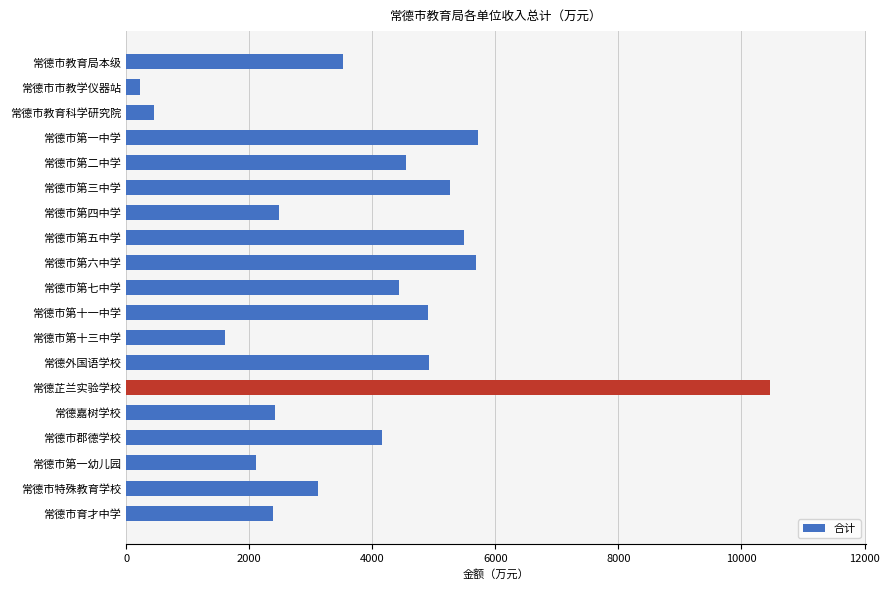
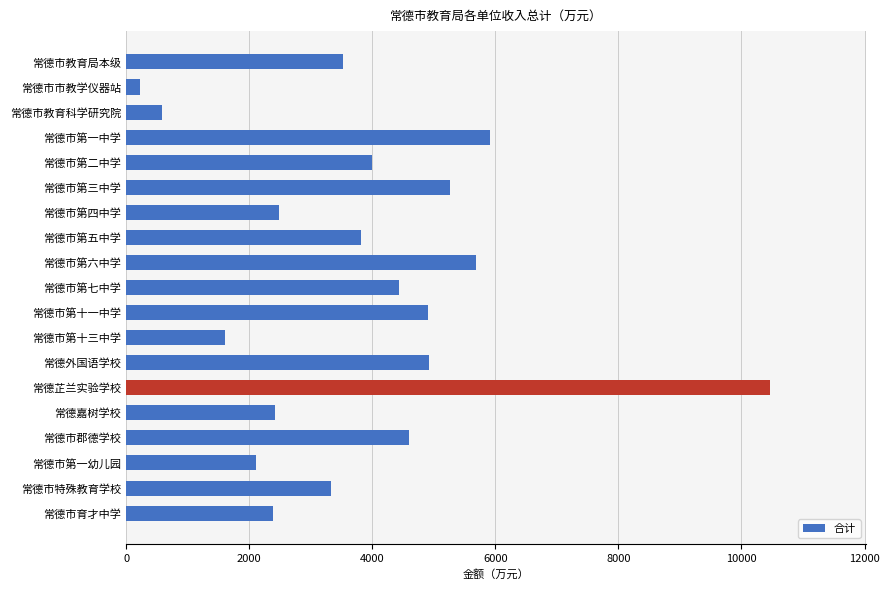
  {
    "常德市教育局本级": 3500,
    "常德市市教学仪器站": 200,
-   "常德市教育科学研究院": 500,
-   "常德市第一中学": 5700,
-   "常德市第二中学": 4600,
+   "常德市教育科学研究院": 600,
+   "常德市第一中学": 5900,
+   "常德市第二中学": 4000,
    "常德市第三中学": 5300,
    "常德市第四中学": 2500,
-   "常德市第五中学": 5500,
+   "常德市第五中学": 3800,
    "常德市第六中学": 5700,
    "常德市第七中学": 4400,
    "常德市第十一中学": 4900,
    "常德市第十三中学": 1600,
    "常德外国语学校": 4900,
    "常德芷兰实验学校": 10500,
    "常德嘉树学校": 2400,
-   "常德市郡德学校": 4200,
+   "常德市郡德学校": 4600,
    "常德市第一幼儿园": 2100,
-   "常德市特殊教育学校": 3100,
+   "常德市特殊教育学校": 3300,
    "常德市育才中学": 2400
  }
